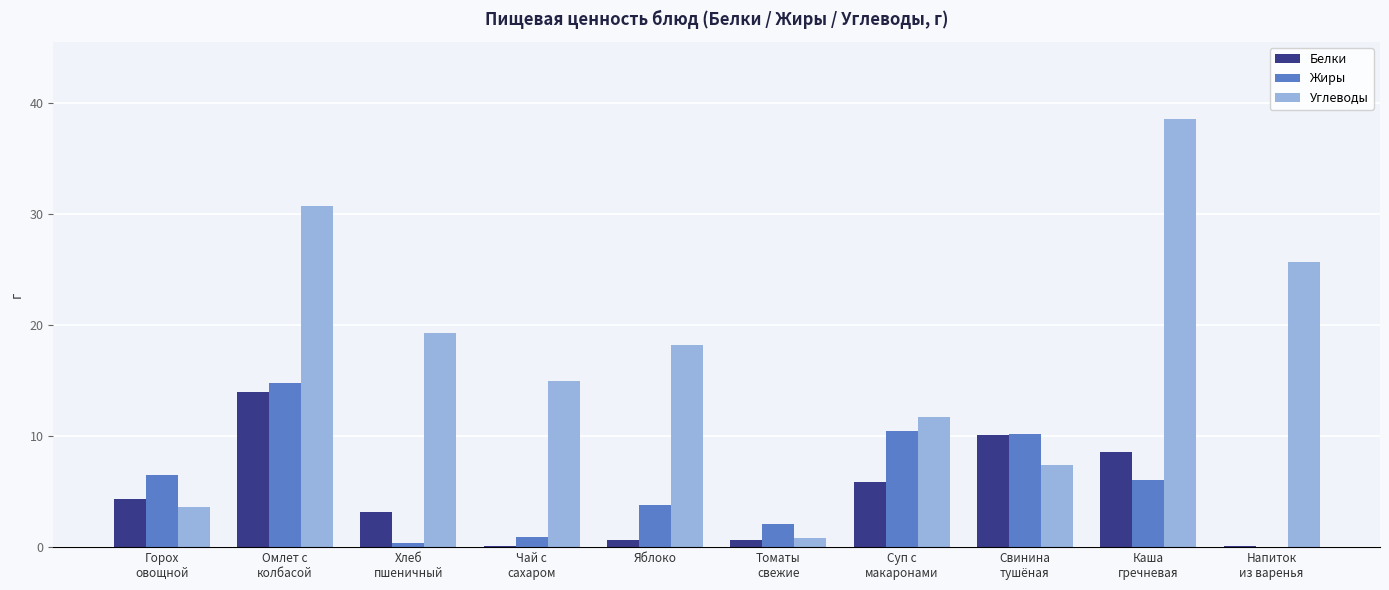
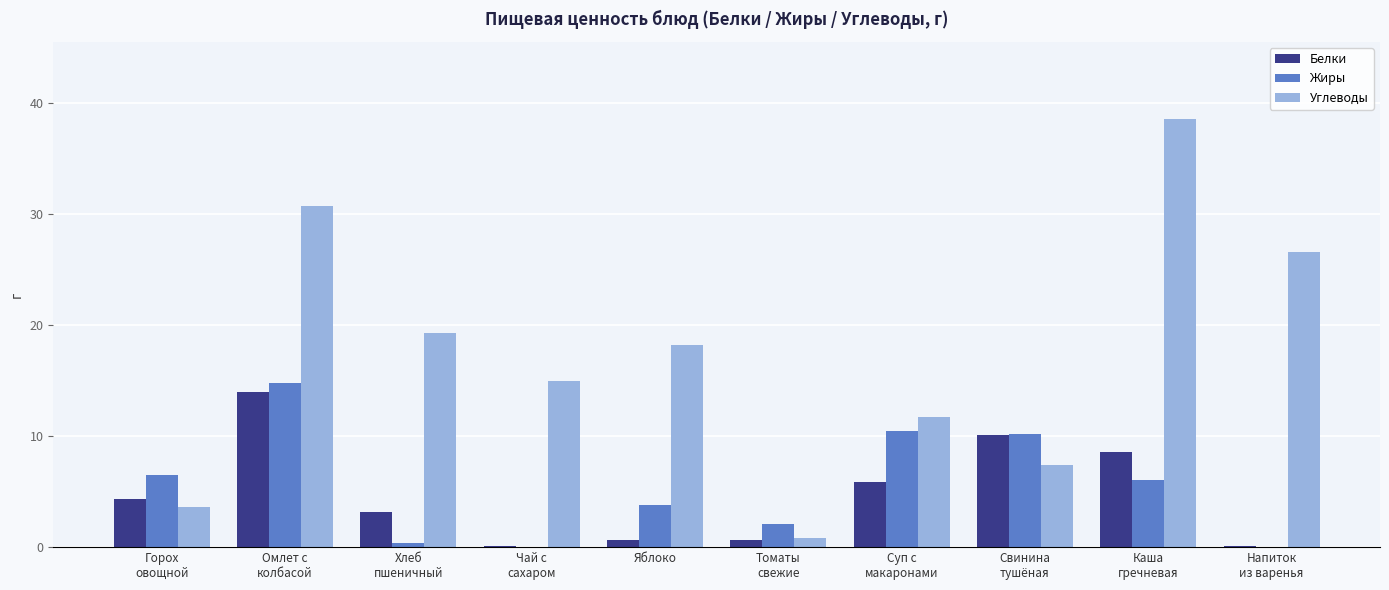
  {
    "Белки": {
      "Горох овощной": 4.3,
      "Омлет с колбасой": 14.0,
      "Хлеб пшеничный": 3.2,
      "Яблоко": 0.6,
      "Томаты свежие": 0.7,
      "Суп с макаронами": 5.9,
      "Свинина тушёная": 10.1,
      "Каша гречневая": 8.6
    },
    "Жиры": {
      "Горох овощной": 6.5,
      "Омлет с колбасой": 14.8,
      "Хлеб пшеничный": 0.4,
-     "Чай с сахаром": 0.9,
+     "Чай с сахаром": 0.0,
      "Яблоко": 3.8,
      "Томаты свежие": 2.1,
      "Суп с макаронами": 10.5,
      "Свинина тушёная": 10.2,
      "Каша гречневая": 6.1
    },
    "Углеводы": {
      "Горох овощной": 3.6,
      "Омлет с колбасой": 30.7,
      "Хлеб пшеничный": 19.3,
      "Чай с сахаром": 15.0,
      "Яблоко": 18.2,
      "Томаты свежие": 0.8,
      "Суп с макаронами": 11.7,
      "Свинина тушёная": 7.4,
      "Каша гречневая": 38.6,
-     "Напиток из варенья": 25.7
+     "Напиток из варенья": 26.6
    }
  }
